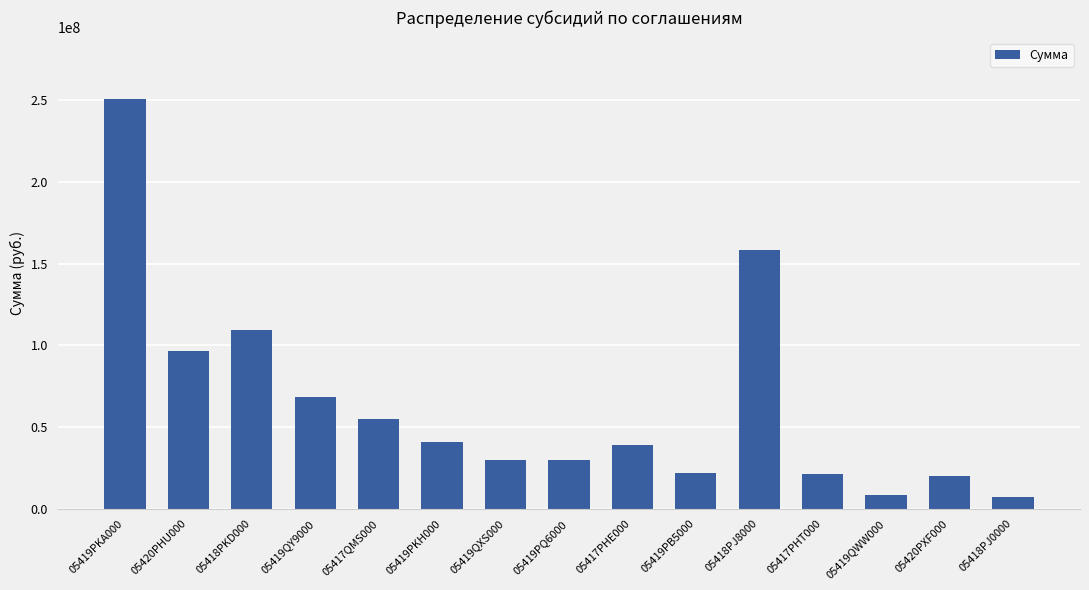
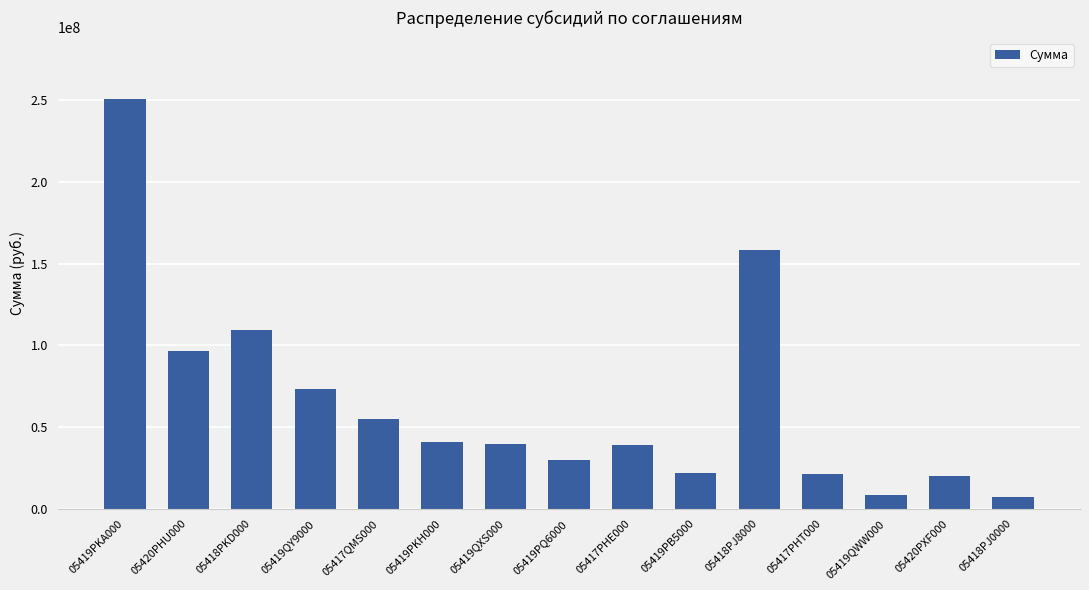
  {
    "05419PKA000": 251000000,
    "05420PHU000": 97000000,
    "05418PKD000": 110000000,
-   "05419QY9000": 68000000,
+   "05419QY9000": 73000000,
    "05417QMS000": 55000000,
    "05419PKH000": 41000000,
-   "05419QXS000": 30000000,
+   "05419QXS000": 39000000,
    "05419PQ6000": 30000000,
    "05417PHE000": 39000000,
    "05419PB5000": 22000000,
    "05418PJ8000": 159000000,
    "05417PHT000": 21000000,
    "05419QWW000": 9000000,
    "05420PXF000": 20000000,
    "05418PJ0000": 7000000
  }
